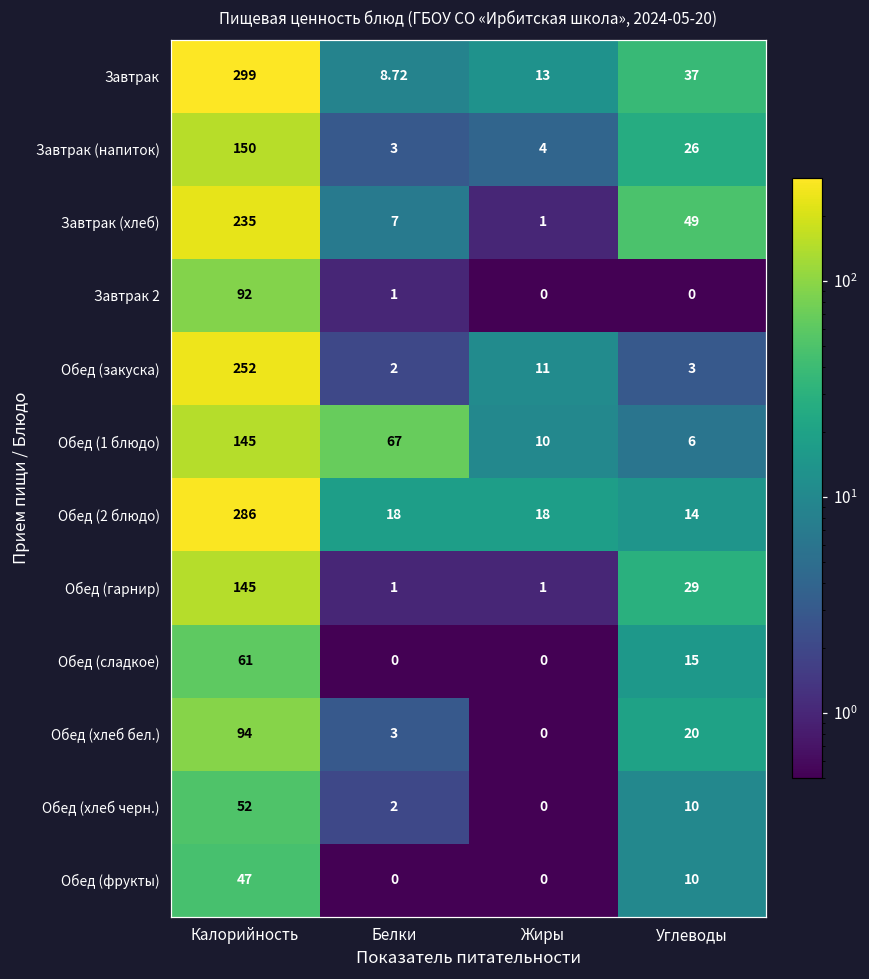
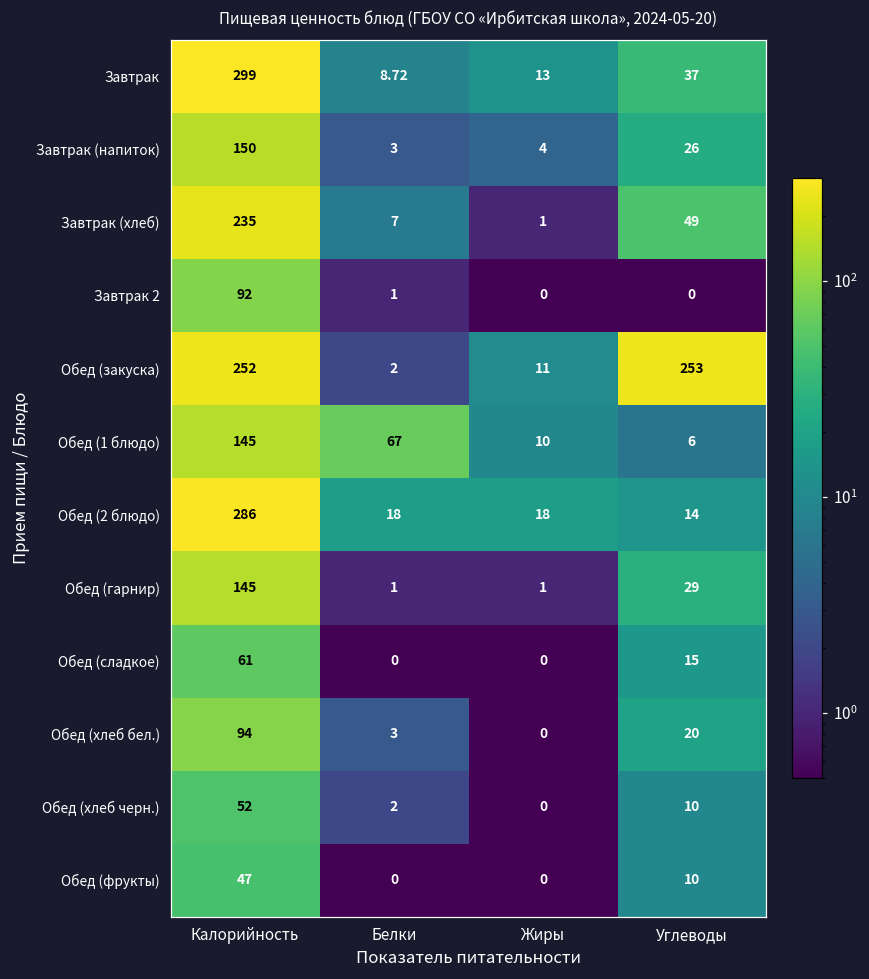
  {
    "Завтрак": {
      "Калорийность": 299,
      "Белки": 8.72,
      "Жиры": 13,
      "Углеводы": 37
    },
    "Завтрак (напиток)": {
      "Калорийность": 150,
      "Белки": 3,
      "Жиры": 4,
      "Углеводы": 26
    },
    "Завтрак (хлеб)": {
      "Калорийность": 235,
      "Белки": 7,
      "Жиры": 1,
      "Углеводы": 49
    },
    "Завтрак 2": {
      "Калорийность": 92,
      "Белки": 1,
      "Жиры": 0,
      "Углеводы": 0
    },
    "Обед (закуска)": {
      "Калорийность": 252,
      "Белки": 2,
      "Жиры": 11,
-     "Углеводы": 3
+     "Углеводы": 253
    },
    "Обед (1 блюдо)": {
      "Калорийность": 145,
      "Белки": 67,
      "Жиры": 10,
      "Углеводы": 6
    },
    "Обед (2 блюдо)": {
      "Калорийность": 286,
      "Белки": 18,
      "Жиры": 18,
      "Углеводы": 14
    },
    "Обед (гарнир)": {
      "Калорийность": 145,
      "Белки": 1,
      "Жиры": 1,
      "Углеводы": 29
    },
    "Обед (сладкое)": {
      "Калорийность": 61,
      "Белки": 0,
      "Жиры": 0,
      "Углеводы": 15
    },
    "Обед (хлеб бел.)": {
      "Калорийность": 94,
      "Белки": 3,
      "Жиры": 0,
      "Углеводы": 20
    },
    "Обед (хлеб черн.)": {
      "Калорийность": 52,
      "Белки": 2,
      "Жиры": 0,
      "Углеводы": 10
    },
    "Обед (фрукты)": {
      "Калорийность": 47,
      "Белки": 0,
      "Жиры": 0,
      "Углеводы": 10
    }
  }
